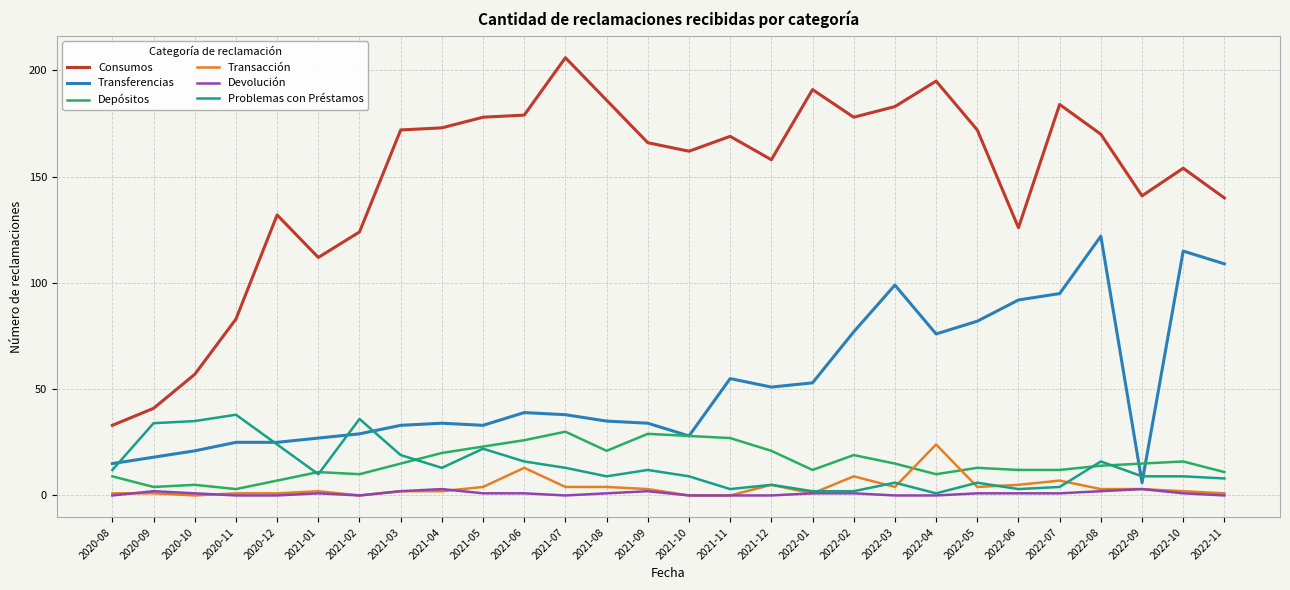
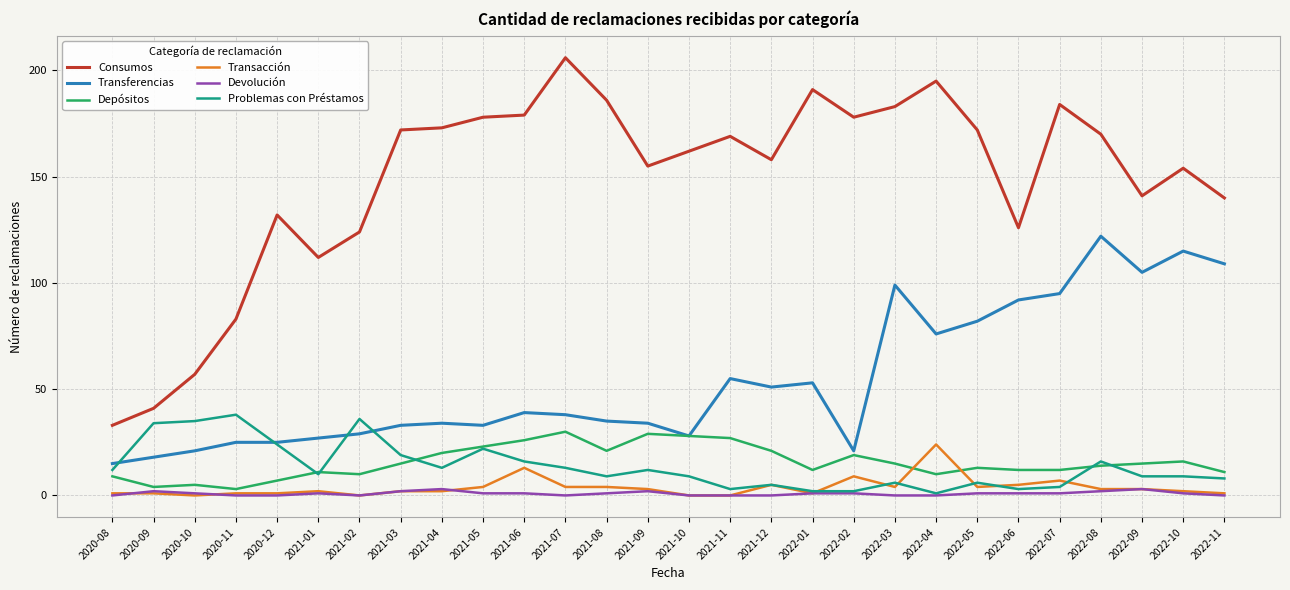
  {
    "Consumos": {
      "2020-08": 33,
      "2020-09": 41,
      "2020-10": 57,
      "2020-11": 83,
      "2020-12": 132,
      "2021-01": 112,
      "2021-02": 124,
      "2021-03": 172,
      "2021-04": 173,
      "2021-05": 178,
      "2021-06": 179,
      "2021-07": 206,
      "2021-08": 186,
-     "2021-09": 166,
+     "2021-09": 155,
      "2021-10": 162,
      "2021-11": 169,
      "2021-12": 158,
      "2022-01": 191,
      "2022-02": 178,
      "2022-03": 183,
      "2022-04": 195,
      "2022-05": 172,
      "2022-06": 126,
      "2022-07": 184,
      "2022-08": 170,
      "2022-09": 141,
      "2022-10": 154,
      "2022-11": 140
    },
    "Transferencias": {
      "2020-08": 15,
      "2020-09": 18,
      "2020-10": 21,
      "2020-11": 25,
      "2021-01": 27,
      "2021-02": 29,
      "2021-03": 33,
      "2021-04": 34,
      "2021-05": 33,
      "2021-06": 39,
      "2021-07": 38,
      "2021-08": 35,
      "2021-09": 34,
      "2021-11": 55,
      "2021-12": 51,
      "2022-01": 53,
-     "2022-02": 77,
+     "2022-02": 21,
      "2022-03": 99,
      "2022-04": 76,
      "2022-05": 82,
      "2022-06": 92,
      "2022-07": 95,
      "2022-08": 122,
-     "2022-09": 6,
+     "2022-09": 105,
      "2022-10": 115,
      "2022-11": 109
    },
    "Transacción": {
      "2021-05": 4,
      "2021-06": 13,
      "2021-07": 4,
      "2021-08": 4,
      "2022-02": 9,
      "2022-03": 4,
      "2022-04": 24,
      "2022-05": 4,
      "2022-06": 5,
      "2022-07": 7
    },
    "Devolución": {
      "2021-05": 1,
      "2021-06": 1,
      "2021-07": 0,
      "2021-08": 1,
      "2021-12": 0,
      "2022-03": 0,
      "2022-05": 1,
      "2022-06": 1,
      "2022-07": 1
    }
  }
